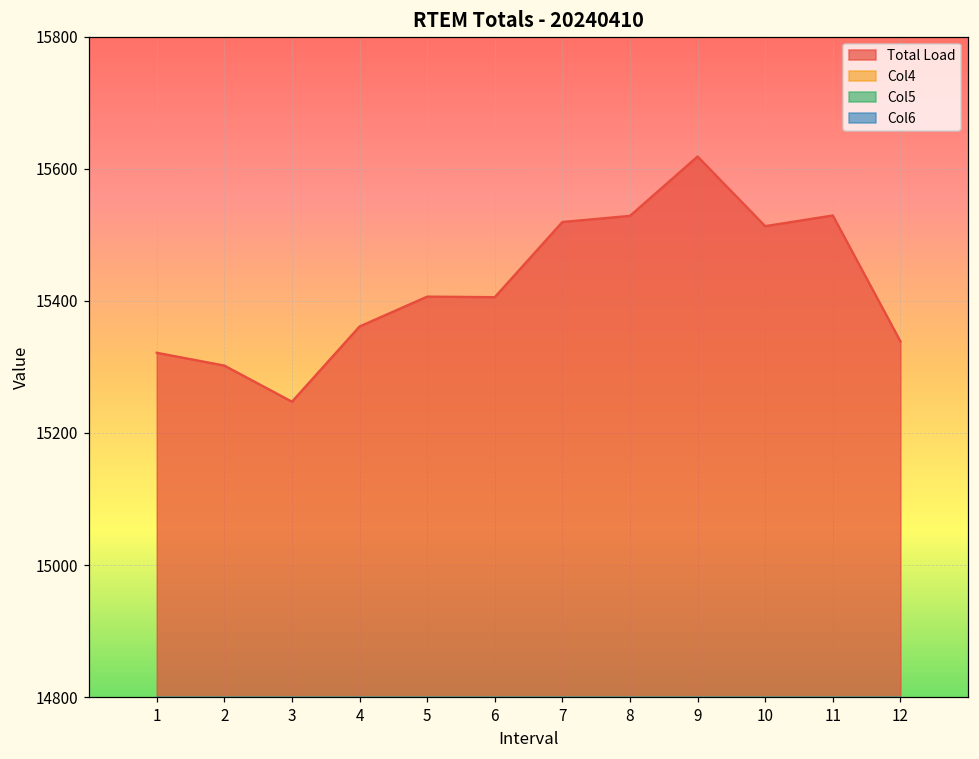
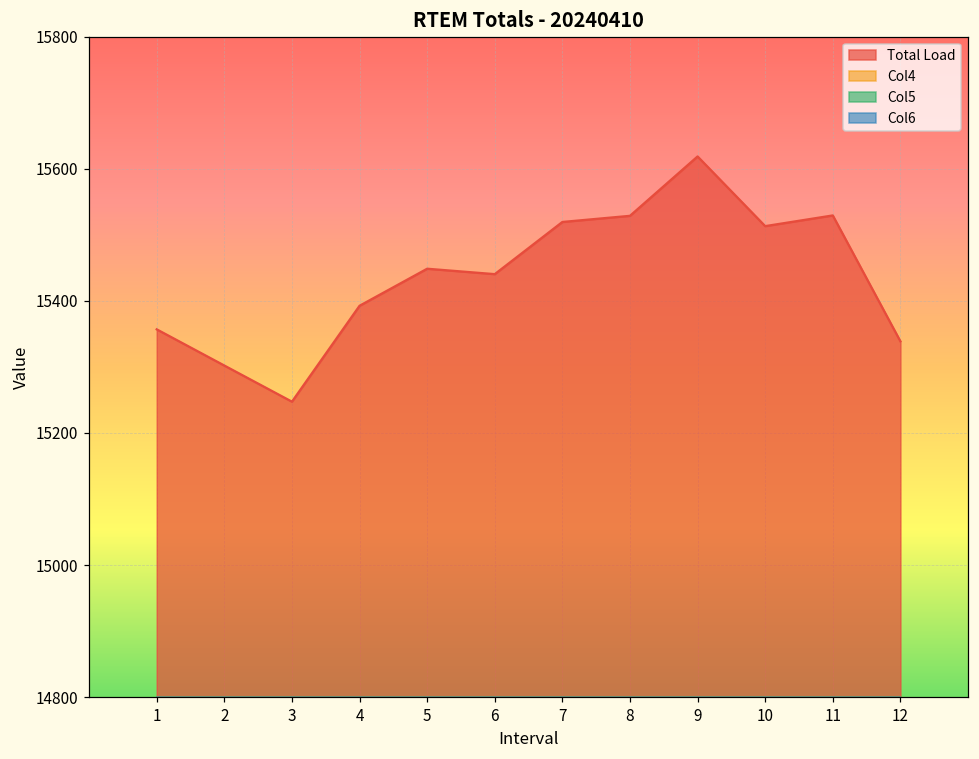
  {
    "Total Load": {
-     "1": 15320,
+     "1": 15360,
      "2": 15300,
      "3": 15250,
-     "4": 15360,
-     "5": 15410,
-     "6": 15410,
+     "4": 15390,
+     "5": 15450,
+     "6": 15440,
      "7": 15520,
      "8": 15530,
      "9": 15620,
      "10": 15510,
      "11": 15530,
      "12": 15340
    }
  }
